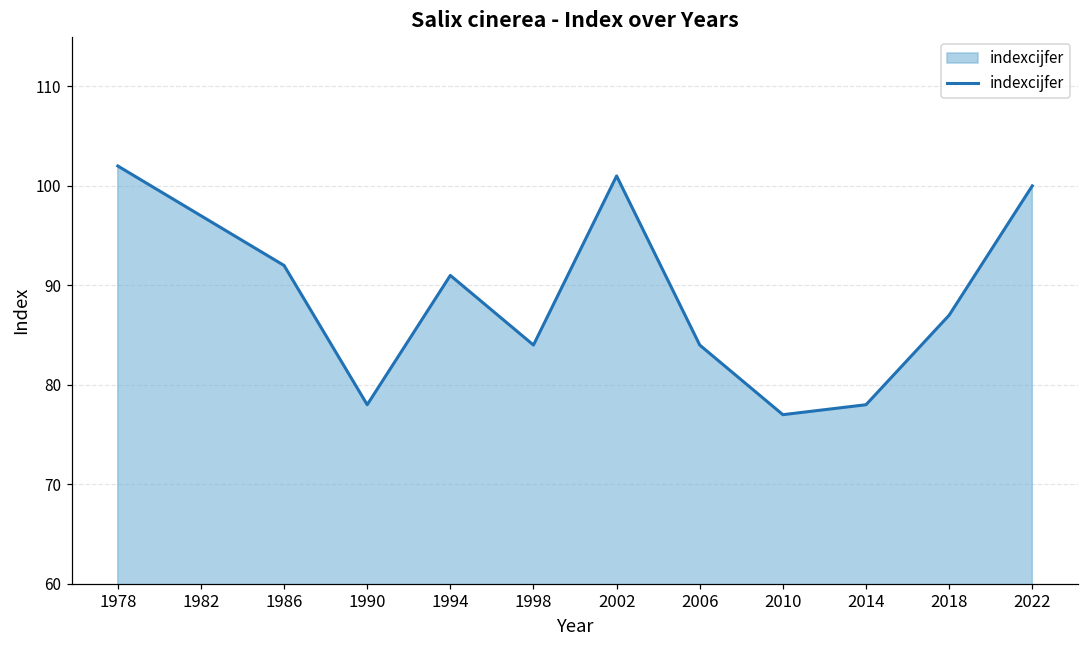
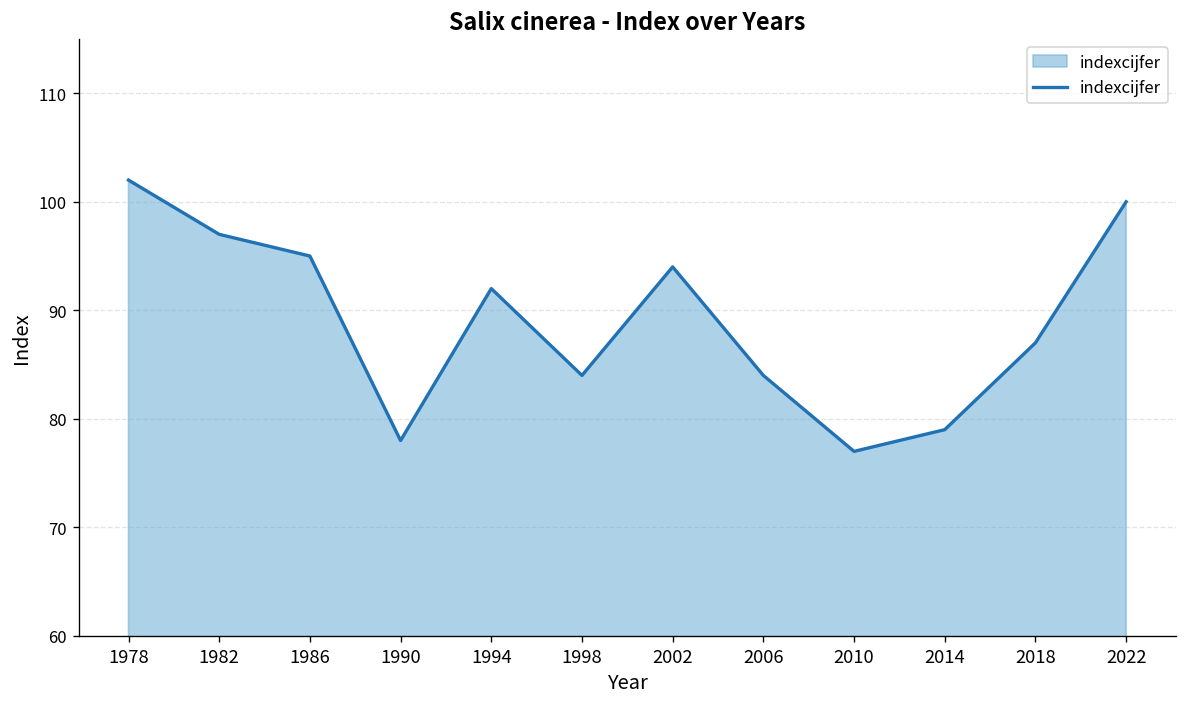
  {
    "1978": 102,
    "1982": 97,
-   "1986": 92,
+   "1986": 95,
    "1990": 78,
-   "1994": 91,
+   "1994": 92,
    "1998": 84,
-   "2002": 101,
+   "2002": 94,
    "2006": 84,
    "2010": 77,
-   "2014": 78,
+   "2014": 79,
    "2018": 87,
    "2022": 100
  }
